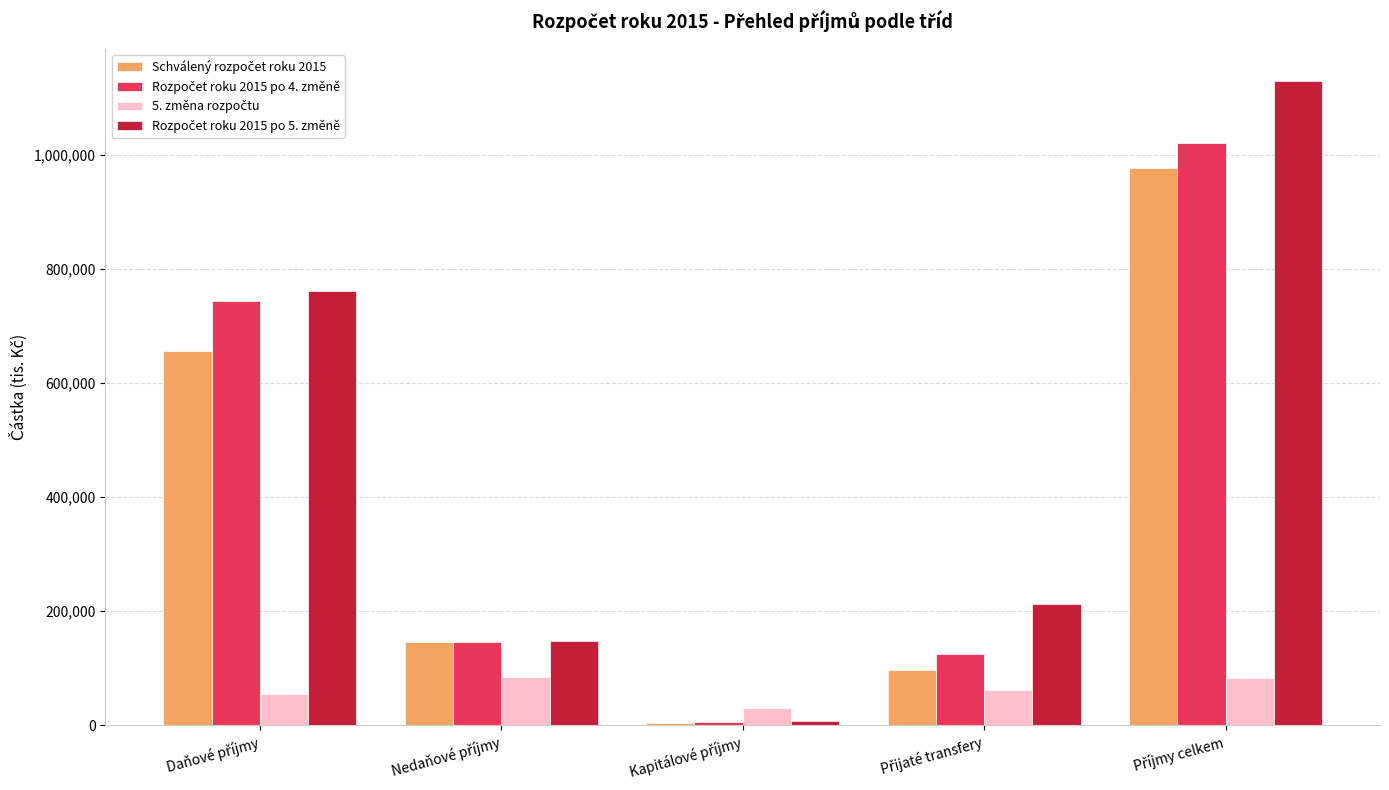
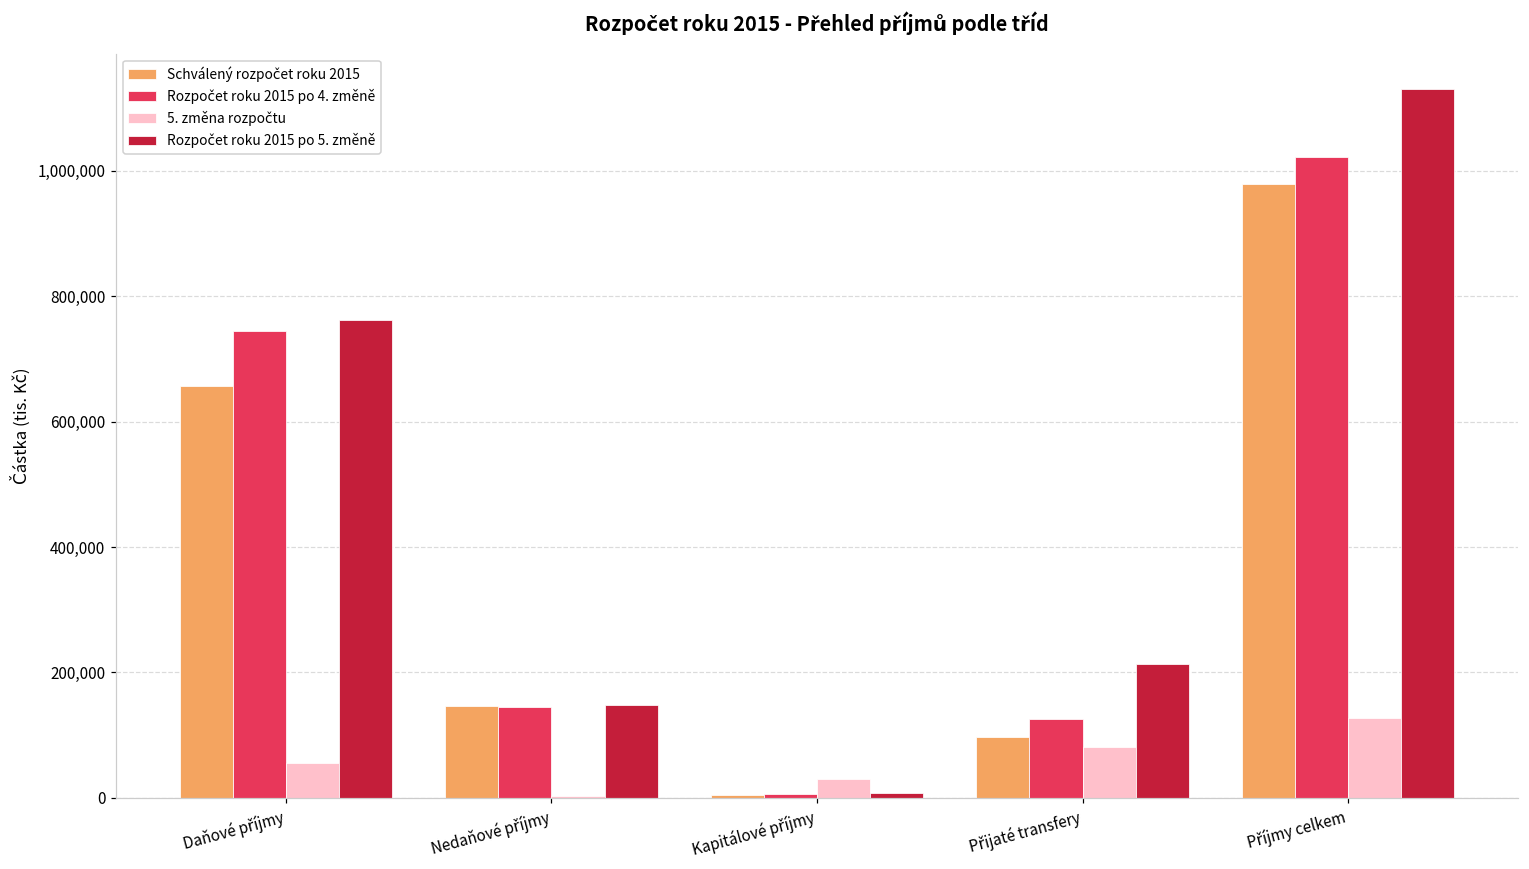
  {
    "Schválený rozpočet roku 2015": {
      "Daňové příjmy": "660,000",
      "Nedaňové příjmy": "150,000",
      "Přijaté transfery": "100,000",
      "Příjmy celkem": "980,000"
    },
    "5. změna rozpočtu": {
      "Daňové příjmy": "60,000",
-     "Nedaňové příjmy": "80,000",
+     "Nedaňové příjmy": "0",
      "Kapitálové příjmy": "30,000",
-     "Přijaté transfery": "60,000",
-     "Příjmy celkem": "80,000"
+     "Přijaté transfery": "80,000",
+     "Příjmy celkem": "130,000"
    }
  }
